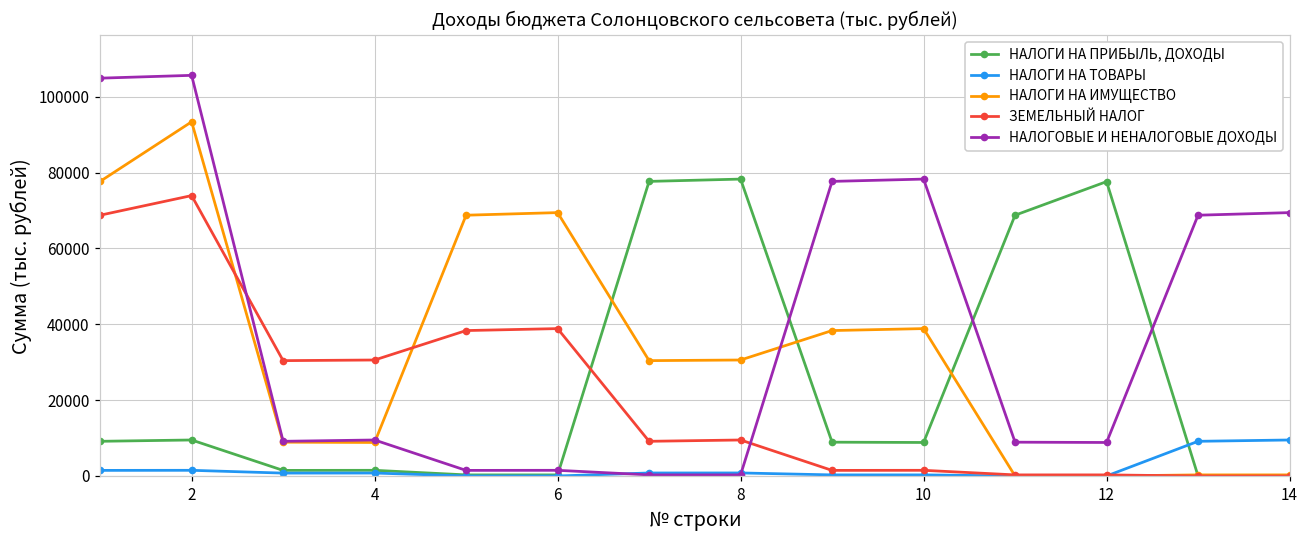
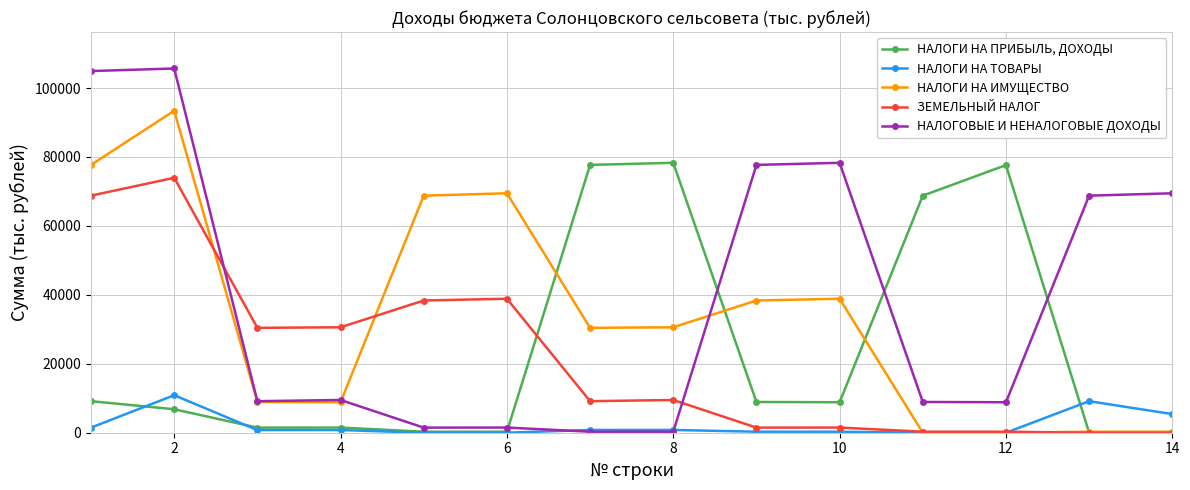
  {
    "НАЛОГИ НА ПРИБЫЛЬ, ДОХОДЫ": {
-     "2": 9000,
+     "2": 7000,
      "8": 78000,
      "10": 9000,
      "12": 78000
    },
    "НАЛОГИ НА ТОВАРЫ": {
-     "2": 1000,
+     "2": 11000,
      "10": 0,
-     "14": 9000
+     "14": 5000
    },
    "НАЛОГИ НА ИМУЩЕСТВО": {
      "2": 93000,
      "6": 69000,
      "8": 31000,
      "10": 39000
    },
    "ЗЕМЕЛЬНЫЙ НАЛОГ": {
      "2": 74000,
      "4": 31000,
      "6": 39000,
      "8": 9000,
      "10": 1000
    },
    "НАЛОГОВЫЕ И НЕНАЛОГОВЫЕ ДОХОДЫ": {
      "2": 106000,
      "6": 1000,
      "10": 78000,
      "12": 9000,
      "14": 69000
    }
  }
